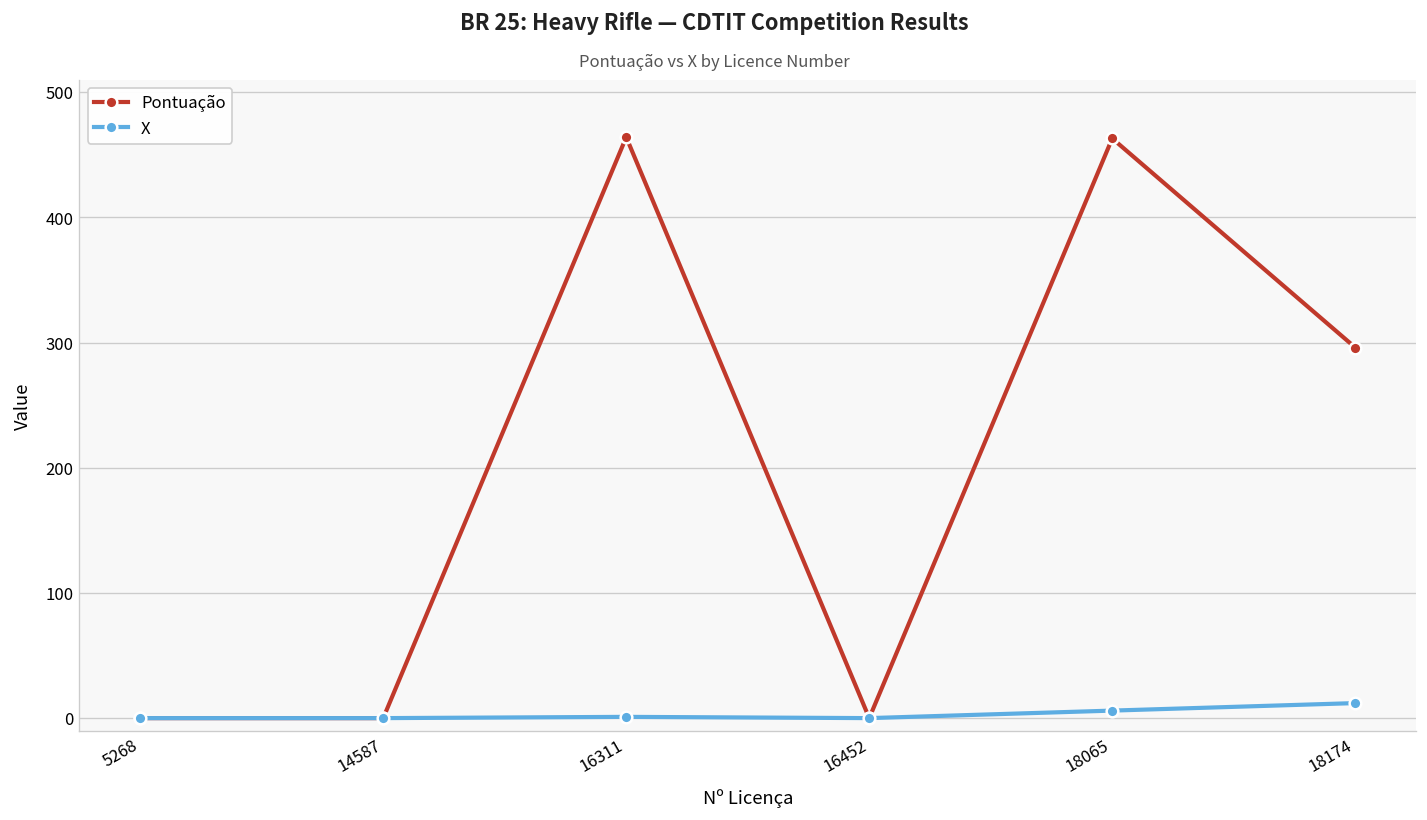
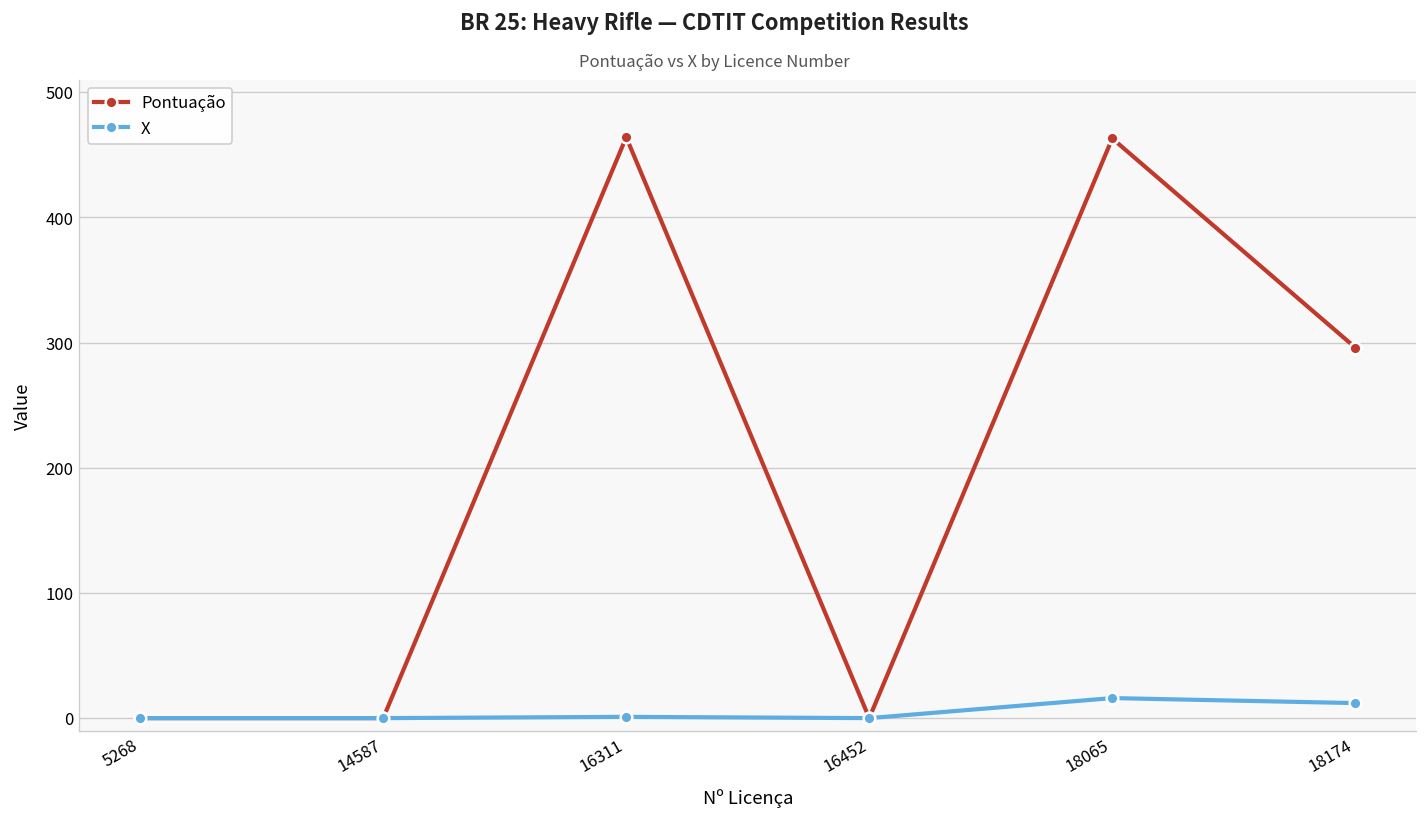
  {
    "Pontuação": {
      "16311": 464,
      "18065": 463,
      "18174": 296
    },
    "X": {
      "16311": 1,
-     "18065": 6,
+     "18065": 16,
      "18174": 12
    }
  }
